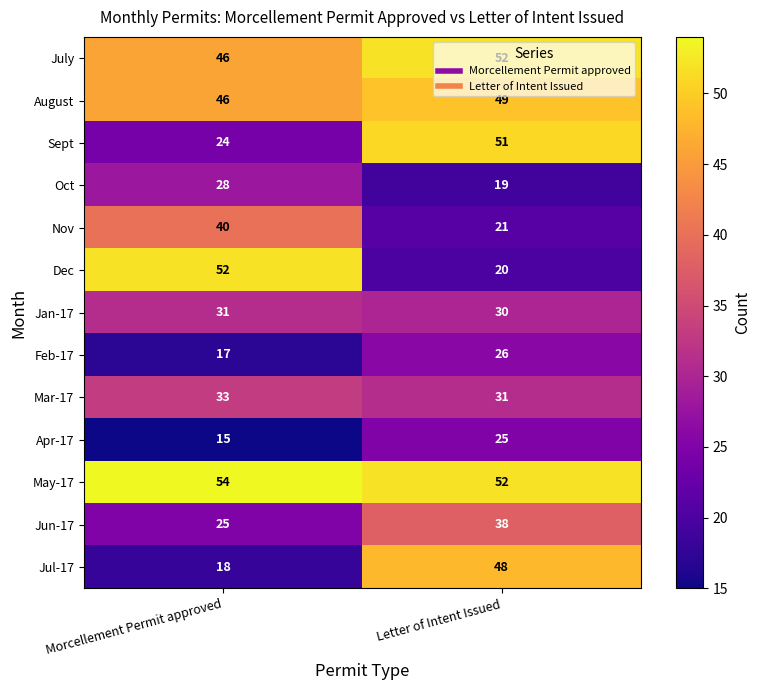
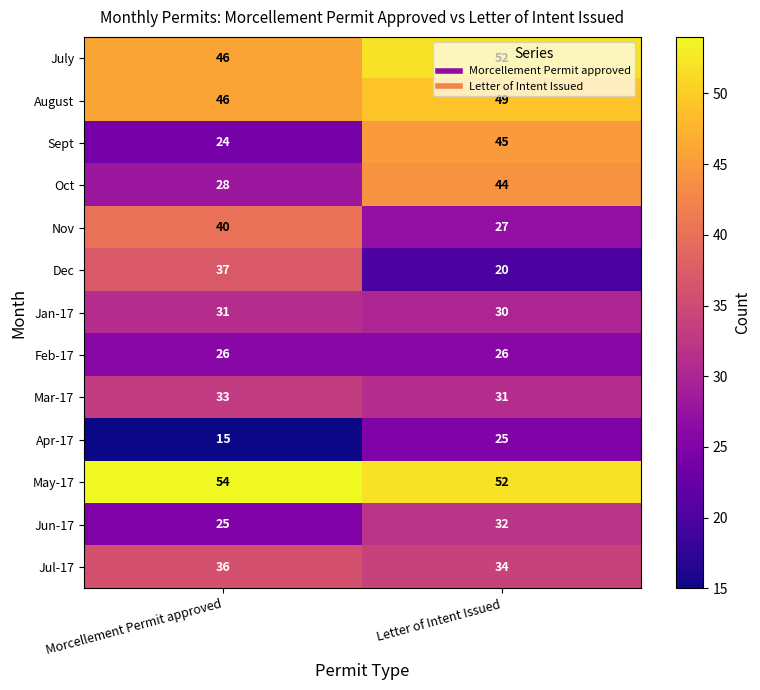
  {
    "July": {
      "Morcellement Permit approved": 46
    },
    "August": {
      "Morcellement Permit approved": 46
    },
    "Sept": {
      "Morcellement Permit approved": 24,
-     "Letter of Intent Issued": 51
+     "Letter of Intent Issued": 45
    },
    "Oct": {
      "Morcellement Permit approved": 28,
-     "Letter of Intent Issued": 19
+     "Letter of Intent Issued": 44
    },
    "Nov": {
      "Morcellement Permit approved": 40,
-     "Letter of Intent Issued": 21
+     "Letter of Intent Issued": 27
    },
    "Dec": {
-     "Morcellement Permit approved": 52,
+     "Morcellement Permit approved": 37,
      "Letter of Intent Issued": 20
    },
    "Jan-17": {
      "Morcellement Permit approved": 31,
      "Letter of Intent Issued": 30
    },
    "Feb-17": {
-     "Morcellement Permit approved": 17,
+     "Morcellement Permit approved": 26,
      "Letter of Intent Issued": 26
    },
    "Mar-17": {
      "Morcellement Permit approved": 33,
      "Letter of Intent Issued": 31
    },
    "Apr-17": {
      "Morcellement Permit approved": 15,
      "Letter of Intent Issued": 25
    },
    "May-17": {
      "Morcellement Permit approved": 54,
      "Letter of Intent Issued": 52
    },
    "Jun-17": {
      "Morcellement Permit approved": 25,
-     "Letter of Intent Issued": 38
+     "Letter of Intent Issued": 32
    },
    "Jul-17": {
-     "Morcellement Permit approved": 18,
-     "Letter of Intent Issued": 48
+     "Morcellement Permit approved": 36,
+     "Letter of Intent Issued": 34
    }
  }
